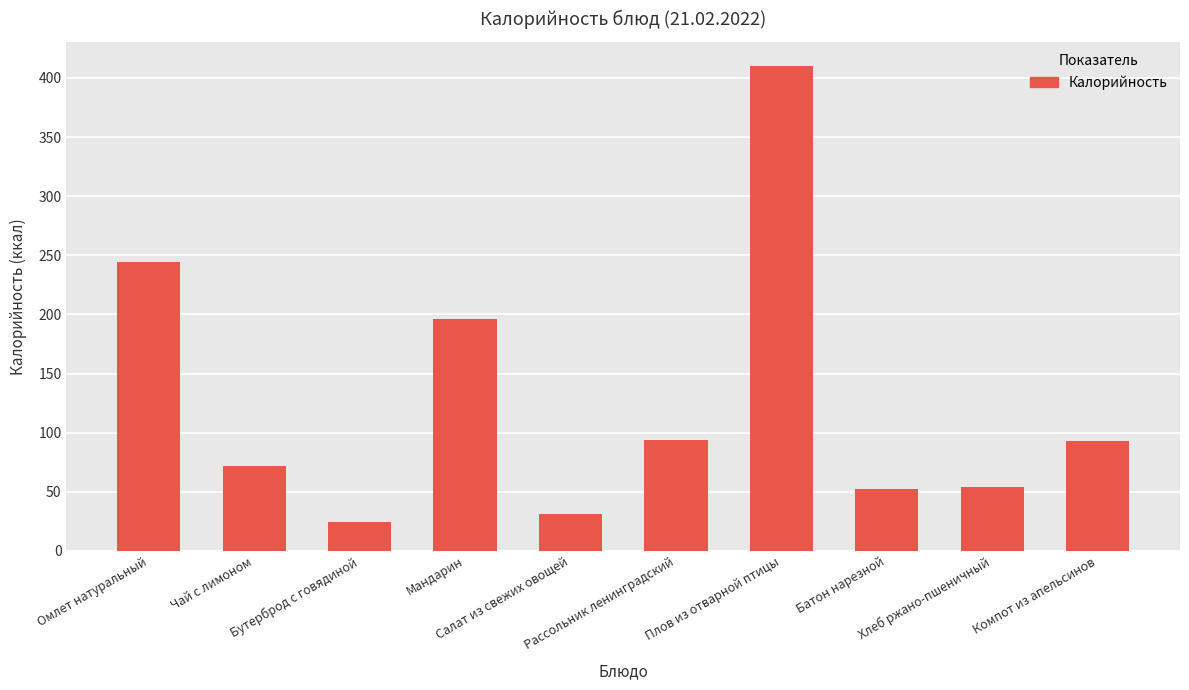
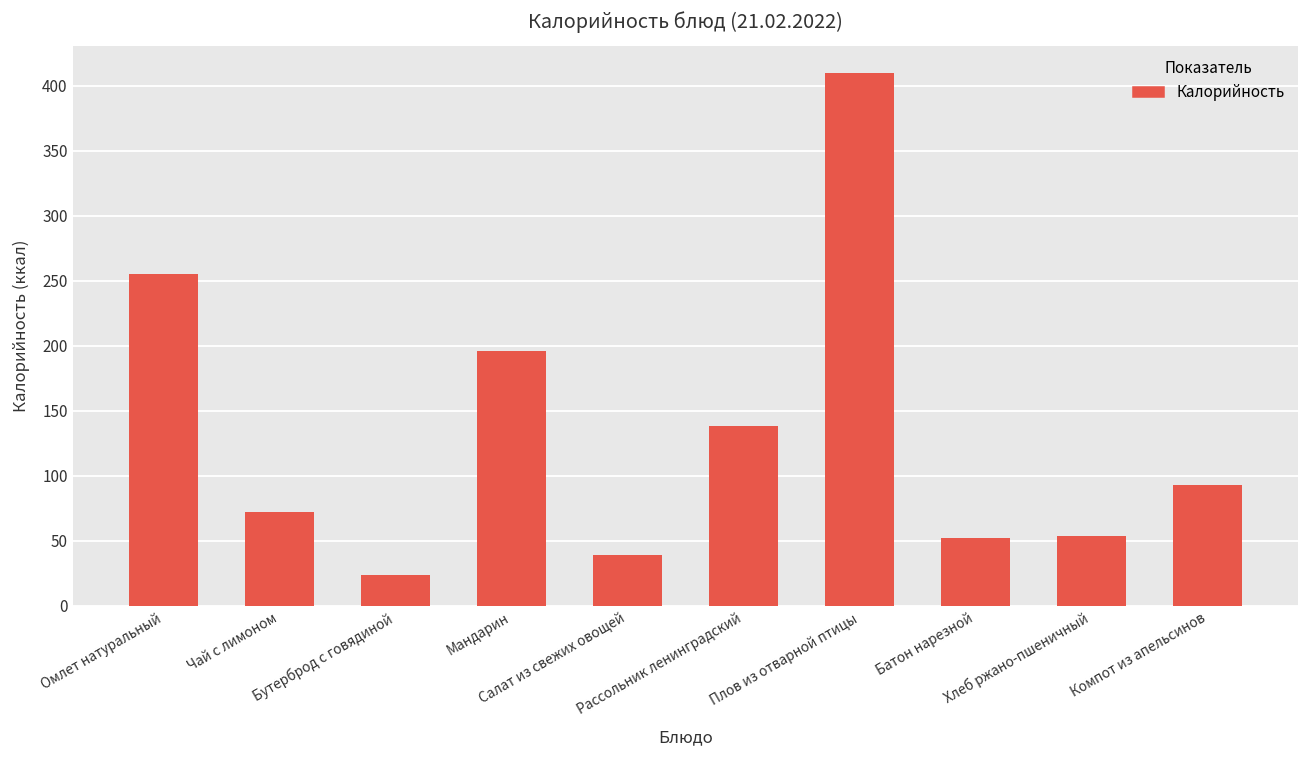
  {
-   "Омлет натуральный": 244,
+   "Омлет натуральный": 255,
    "Чай с лимоном": 72,
    "Бутерброд с говядиной": 24,
    "Мандарин": 196,
-   "Салат из свежих овощей": 31,
-   "Рассольник ленинградский": 94,
+   "Салат из свежих овощей": 39,
+   "Рассольник ленинградский": 138,
    "Плов из отварной птицы": 410,
    "Батон нарезной": 52,
    "Хлеб ржано-пшеничный": 54,
    "Компот из апельсинов": 93
  }
